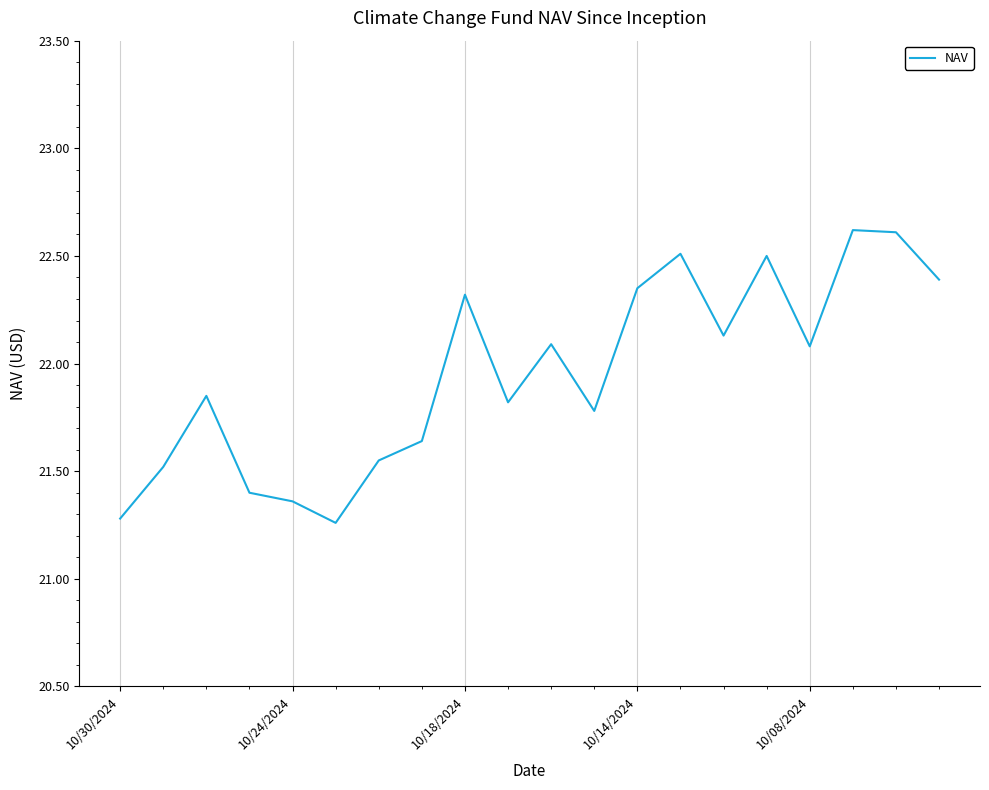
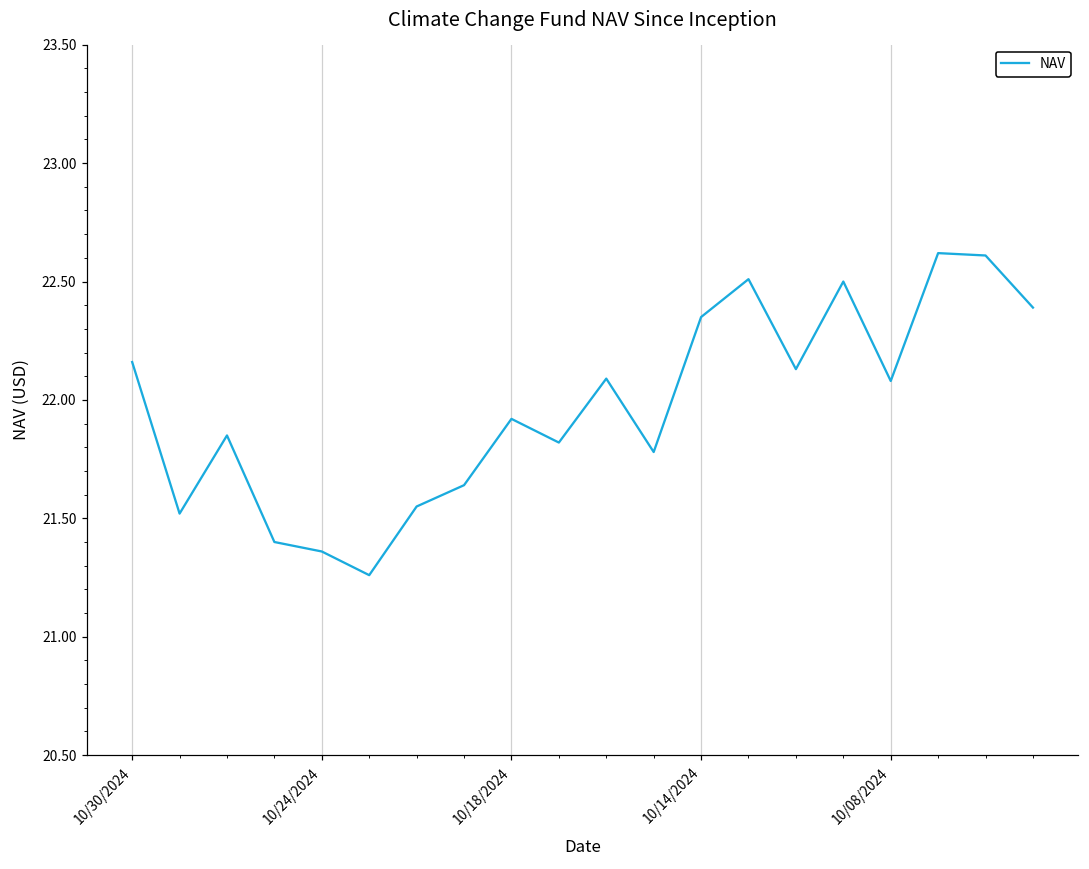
  {
-   "10/30/2024": 21.28,
+   "10/30/2024": 22.16,
    "10/24/2024": 21.36,
-   "10/18/2024": 22.32,
+   "10/18/2024": 21.92,
    "10/14/2024": 22.35,
    "10/08/2024": 22.08
  }
